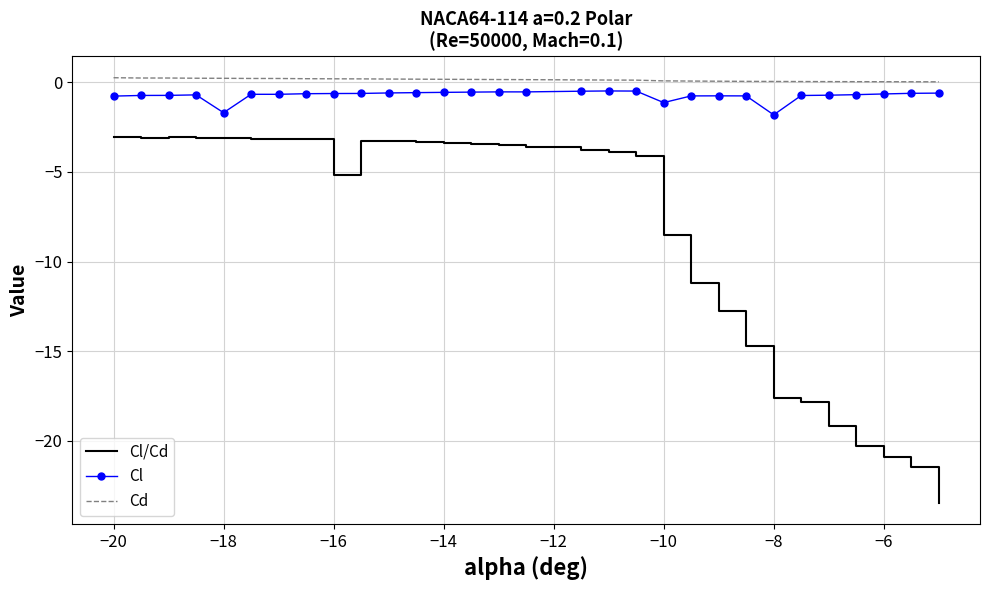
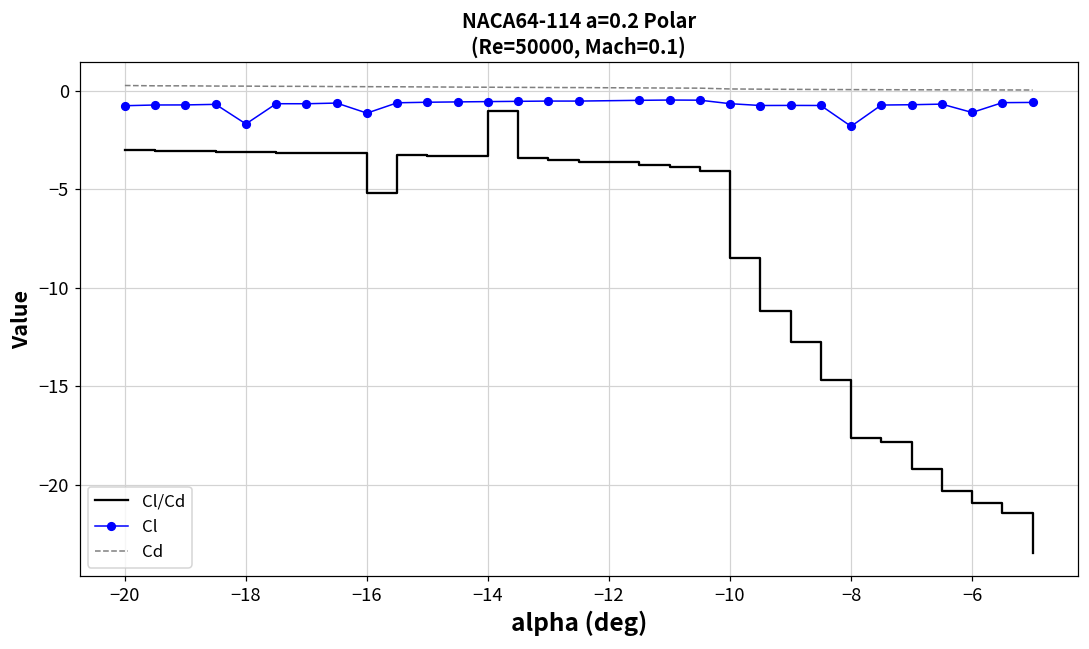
  {
    "Cl/Cd": {
      "−20": -3.0,
      "−18": -3.1,
      "−16": -5.2,
-     "−14": -3.4,
+     "−14": -1.1,
      "−10": -8.5,
      "−8": -17.6,
      "−6": -20.9
    },
    "Cl": {
      "−20": -0.8,
      "−18": -1.7,
-     "−16": -0.6,
+     "−16": -1.1,
      "−14": -0.6,
-     "−10": -1.1,
+     "−10": -0.7,
      "−8": -1.8,
-     "−6": -0.7
+     "−6": -1.1
    },
    "Cd": {
      "−20": 0.3,
      "−18": 0.2,
      "−16": 0.2,
      "−14": 0.2,
      "−10": 0.1,
      "−8": 0.0,
      "−6": 0.0
    }
  }
